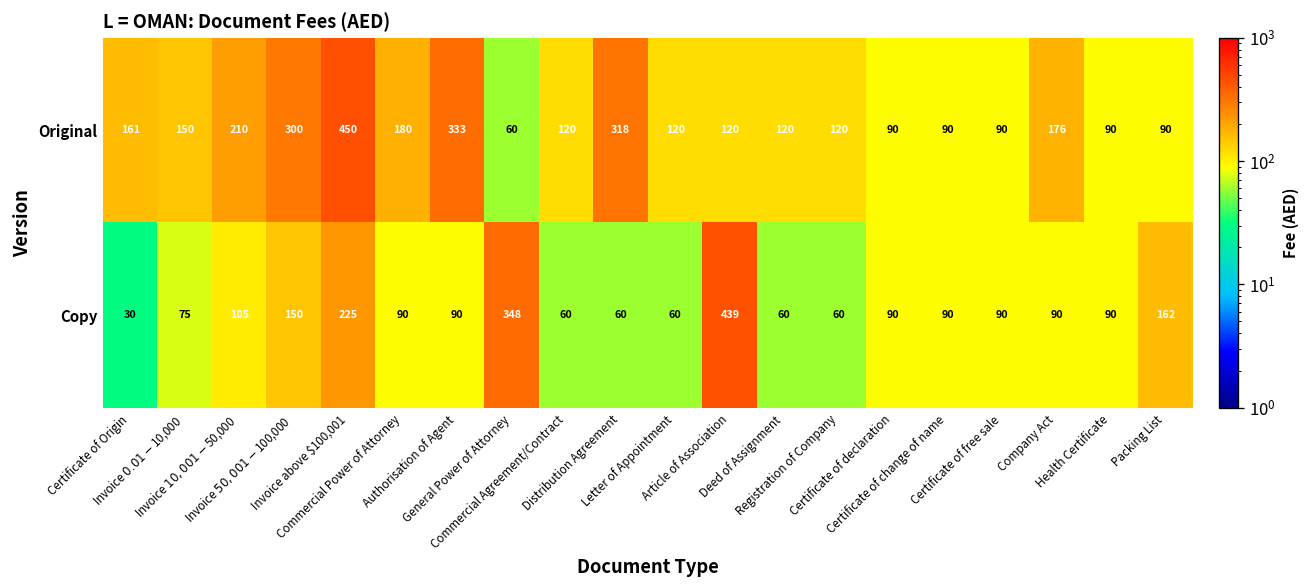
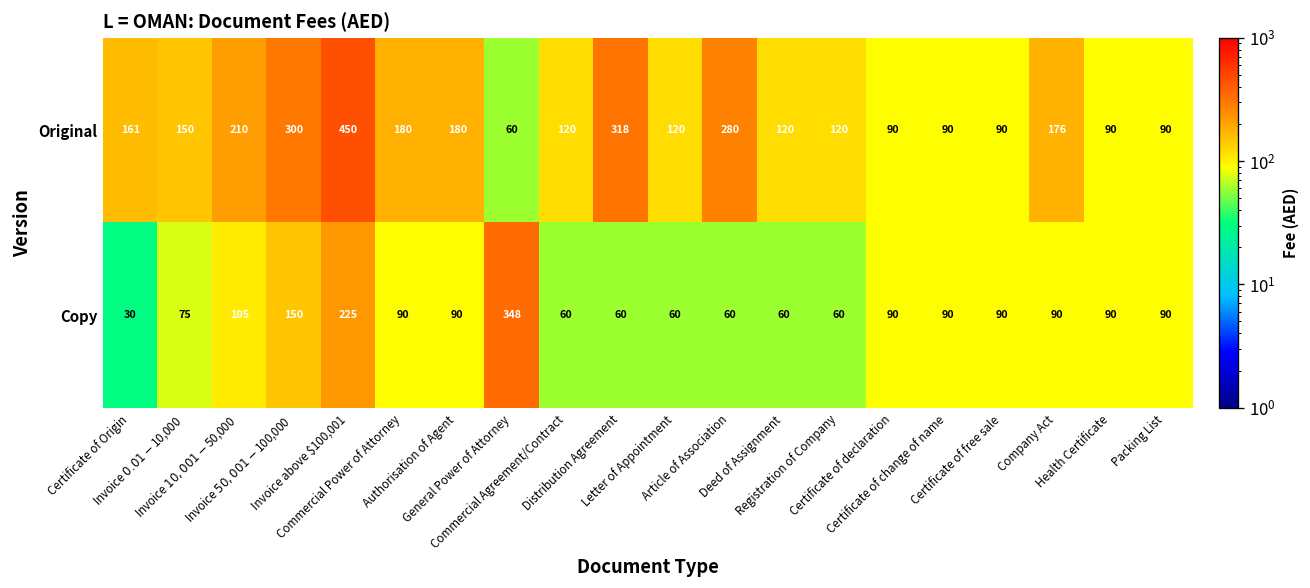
  {
    "Original": {
      "Certificate of Origin": 161,
      "Invoice above $100,001": 450,
      "Commercial Power of Attorney": 180,
-     "Authorisation of Agent": 333,
+     "Authorisation of Agent": 180,
      "General Power of Attorney": 60,
      "Commercial Agreement/Contract": 120,
      "Distribution Agreement": 318,
      "Letter of Appointment": 120,
-     "Article of Association": 120,
+     "Article of Association": 280,
      "Deed of Assignment": 120,
      "Registration of Company": 120,
      "Certificate of declaration": 90,
      "Certificate of change of name": 90,
      "Certificate of free sale": 90,
      "Company Act": 176,
      "Health Certificate": 90,
      "Packing List": 90
    },
    "Copy": {
      "Certificate of Origin": 30,
      "Invoice above $100,001": 225,
      "Commercial Power of Attorney": 90,
      "Authorisation of Agent": 90,
      "General Power of Attorney": 348,
      "Commercial Agreement/Contract": 60,
      "Distribution Agreement": 60,
      "Letter of Appointment": 60,
-     "Article of Association": 439,
+     "Article of Association": 60,
      "Deed of Assignment": 60,
      "Registration of Company": 60,
      "Certificate of declaration": 90,
      "Certificate of change of name": 90,
      "Certificate of free sale": 90,
      "Company Act": 90,
      "Health Certificate": 90,
-     "Packing List": 162
+     "Packing List": 90
    }
  }
